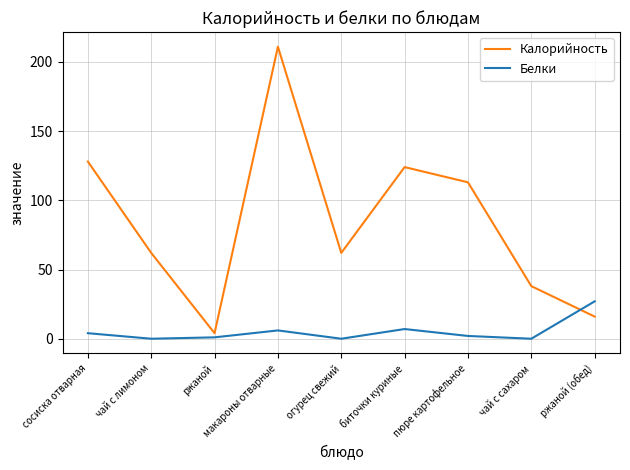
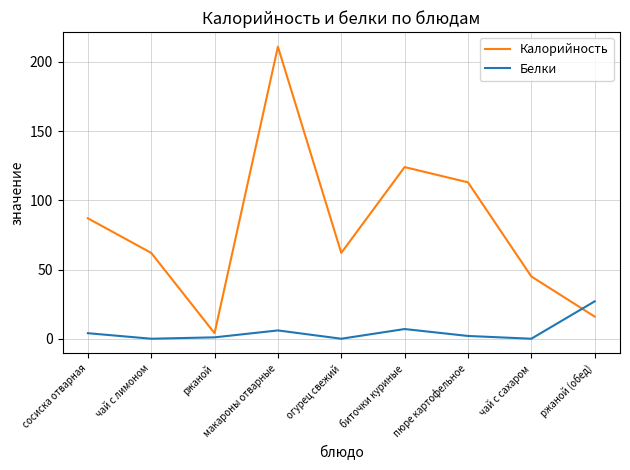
  {
    "Калорийность": {
-     "сосиска отварная": 128,
+     "сосиска отварная": 87,
      "чай с лимоном": 62,
      "ржаной": 4,
      "макароны отварные": 211,
      "огурец свежий": 62,
      "биточки куриные": 124,
      "пюре картофельное": 113,
-     "чай с сахаром": 38,
+     "чай с сахаром": 45,
      "ржаной (обед)": 16
    },
    "Белки": {
      "сосиска отварная": 4,
      "чай с лимоном": 0,
      "ржаной": 1,
      "макароны отварные": 6,
      "огурец свежий": 0,
      "биточки куриные": 7,
      "пюре картофельное": 2,
      "чай с сахаром": 0,
      "ржаной (обед)": 27
    }
  }
